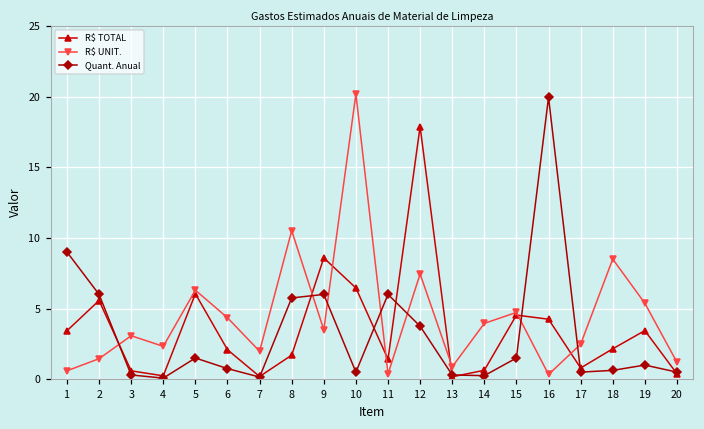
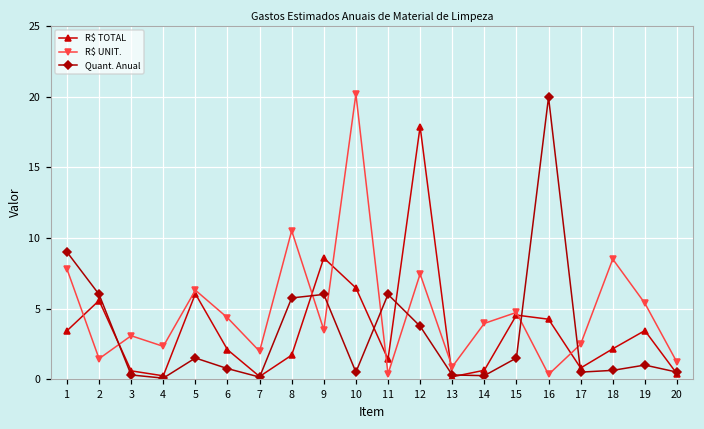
  {
    "R$ UNIT.": {
-     "1": 0.6,
+     "1": 7.8,
      "2": 1.5,
      "3": 3.1,
      "4": 2.3,
      "5": 6.3,
      "6": 4.3,
      "7": 2.0,
      "8": 10.5,
      "9": 3.5,
      "10": 20.2,
      "11": 0.4,
      "12": 7.5,
      "13": 0.9,
      "14": 4.0,
      "16": 0.3,
      "17": 2.5,
      "18": 8.5,
      "19": 5.4,
      "20": 1.2
    }
  }
